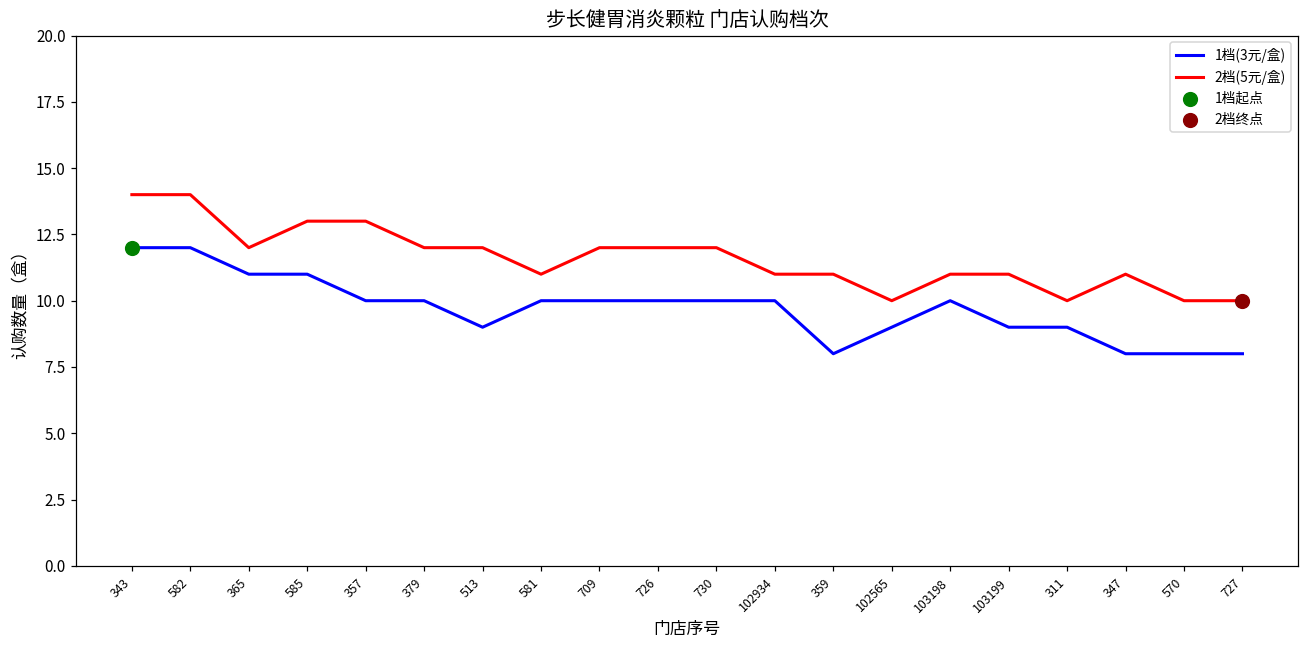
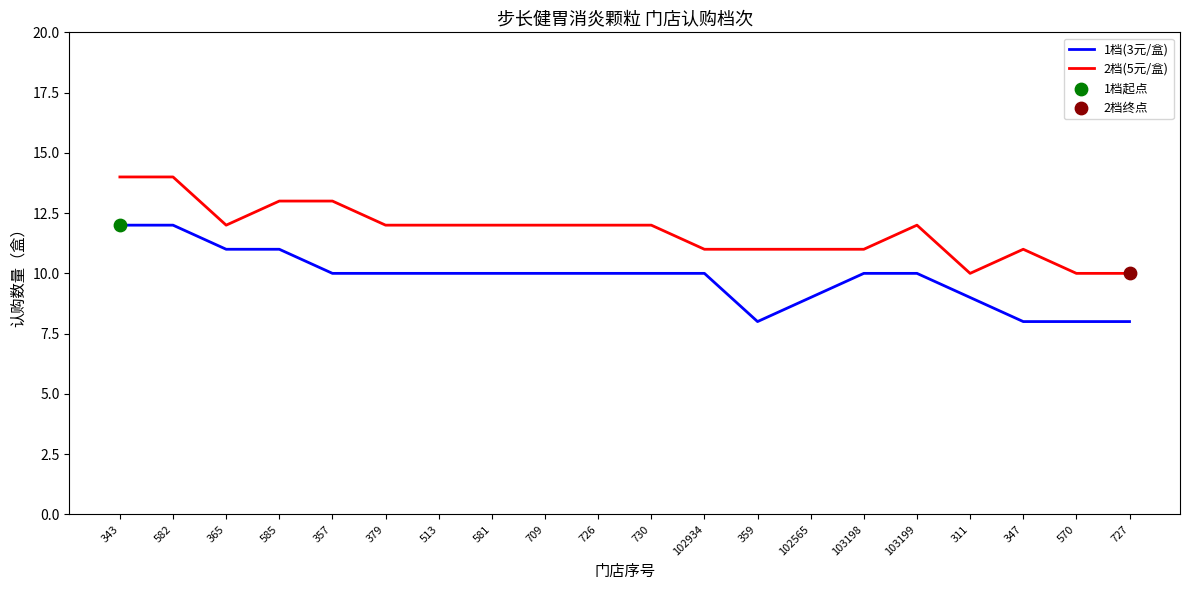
  {
    "1档(3元/盒)": {
      "582": 12,
      "365": 11,
      "585": 11,
      "357": 10,
      "379": 10,
-     "513": 9,
+     "513": 10,
      "581": 10,
      "709": 10,
      "726": 10,
      "730": 10,
      "102934": 10,
      "359": 8,
      "102565": 9,
      "103198": 10,
-     "103199": 9,
+     "103199": 10,
      "311": 9,
      "347": 8,
      "570": 8,
      "727": 8
    },
    "2档(5元/盒)": {
      "343": 14,
      "582": 14,
      "365": 12,
      "585": 13,
      "357": 13,
      "379": 12,
      "513": 12,
-     "581": 11,
+     "581": 12,
      "709": 12,
      "726": 12,
      "730": 12,
      "102934": 11,
      "359": 11,
-     "102565": 10,
+     "102565": 11,
      "103198": 11,
-     "103199": 11,
+     "103199": 12,
      "311": 10,
      "347": 11,
      "570": 10
    }
  }
